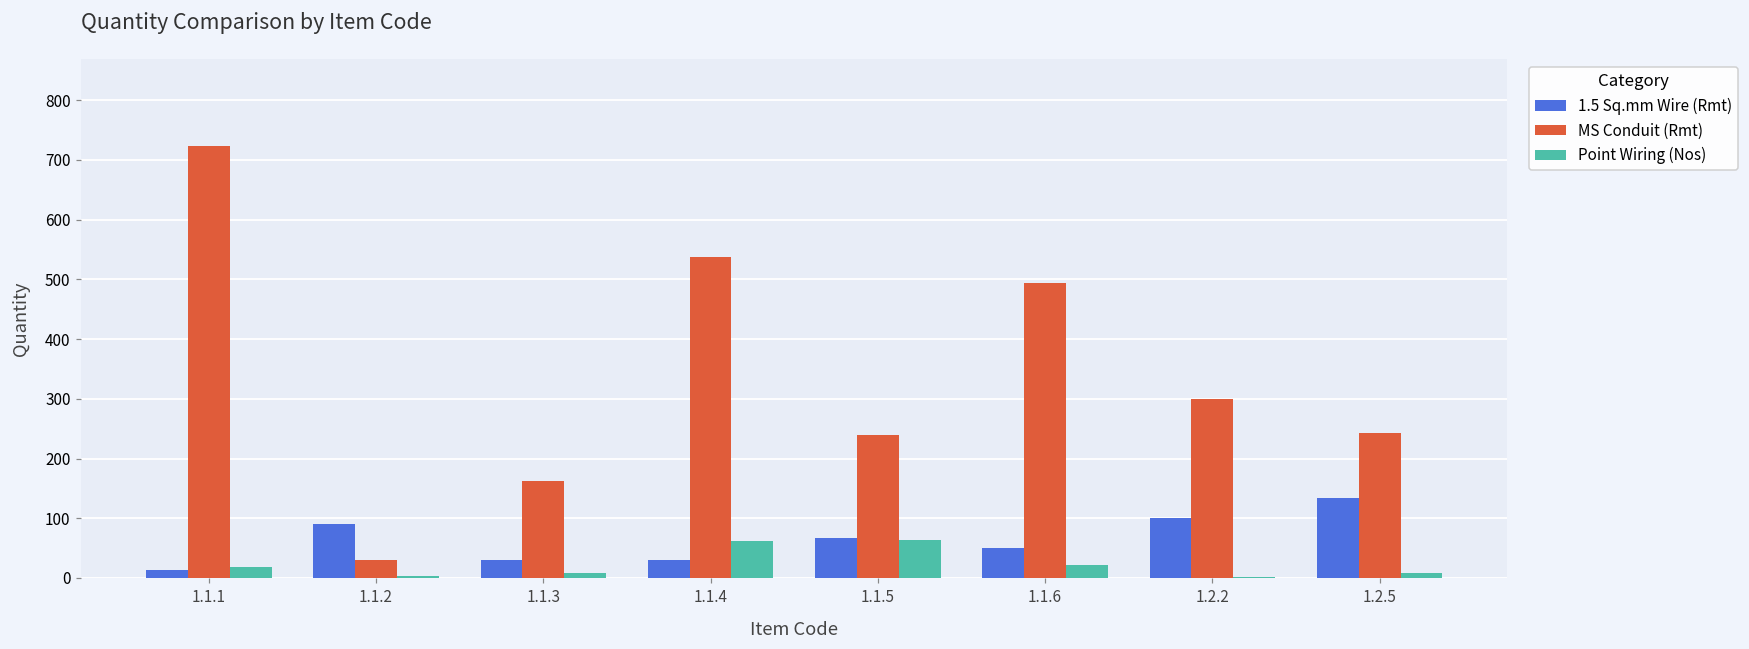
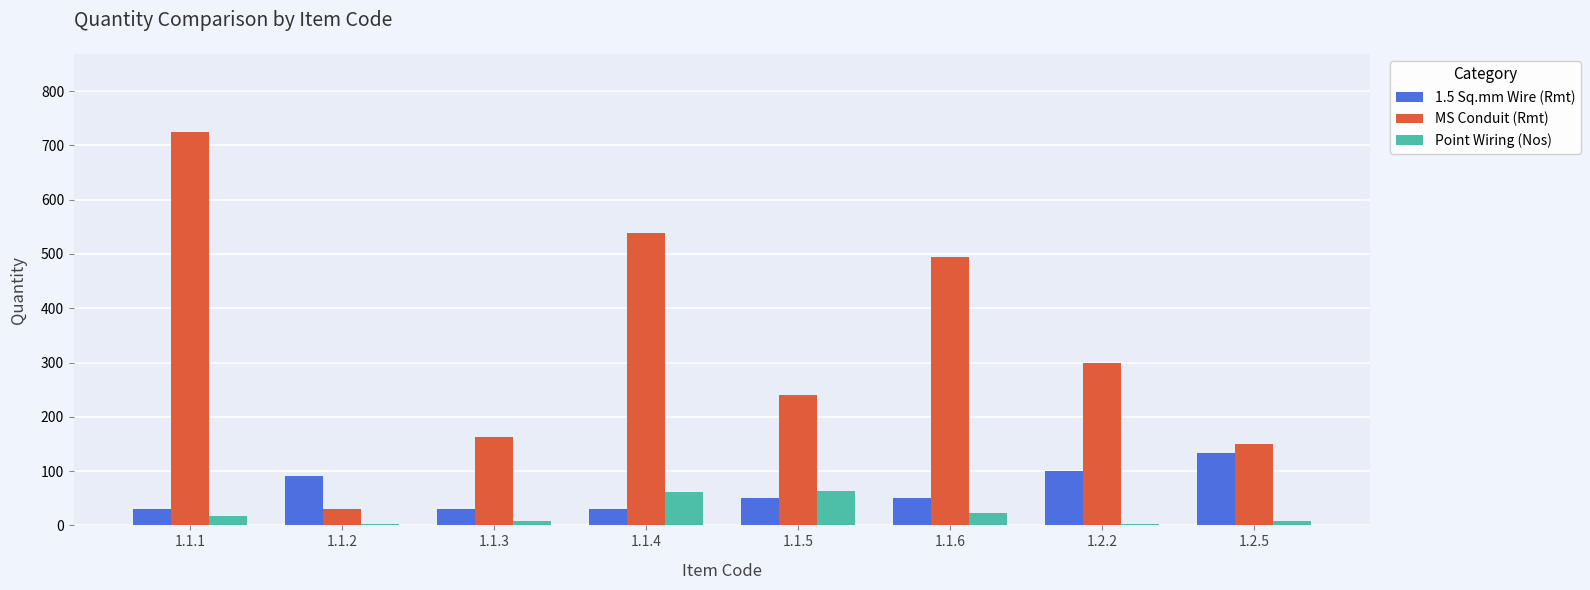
  {
    "1.5 Sq.mm Wire (Rmt)": {
-     "1.1.1": 10,
+     "1.1.1": 30,
      "1.1.2": 90,
      "1.1.3": 30,
      "1.1.4": 30,
-     "1.1.5": 70,
+     "1.1.5": 50,
      "1.1.6": 50,
      "1.2.2": 100,
      "1.2.5": 130
    },
    "MS Conduit (Rmt)": {
      "1.1.1": 720,
      "1.1.2": 30,
      "1.1.3": 160,
      "1.1.4": 540,
      "1.1.5": 240,
      "1.1.6": 490,
      "1.2.2": 300,
-     "1.2.5": 240
+     "1.2.5": 150
    },
    "Point Wiring (Nos)": {
      "1.1.1": 20,
      "1.1.3": 10,
      "1.1.4": 60,
      "1.1.5": 60,
      "1.1.6": 20,
      "1.2.5": 10
    }
  }
